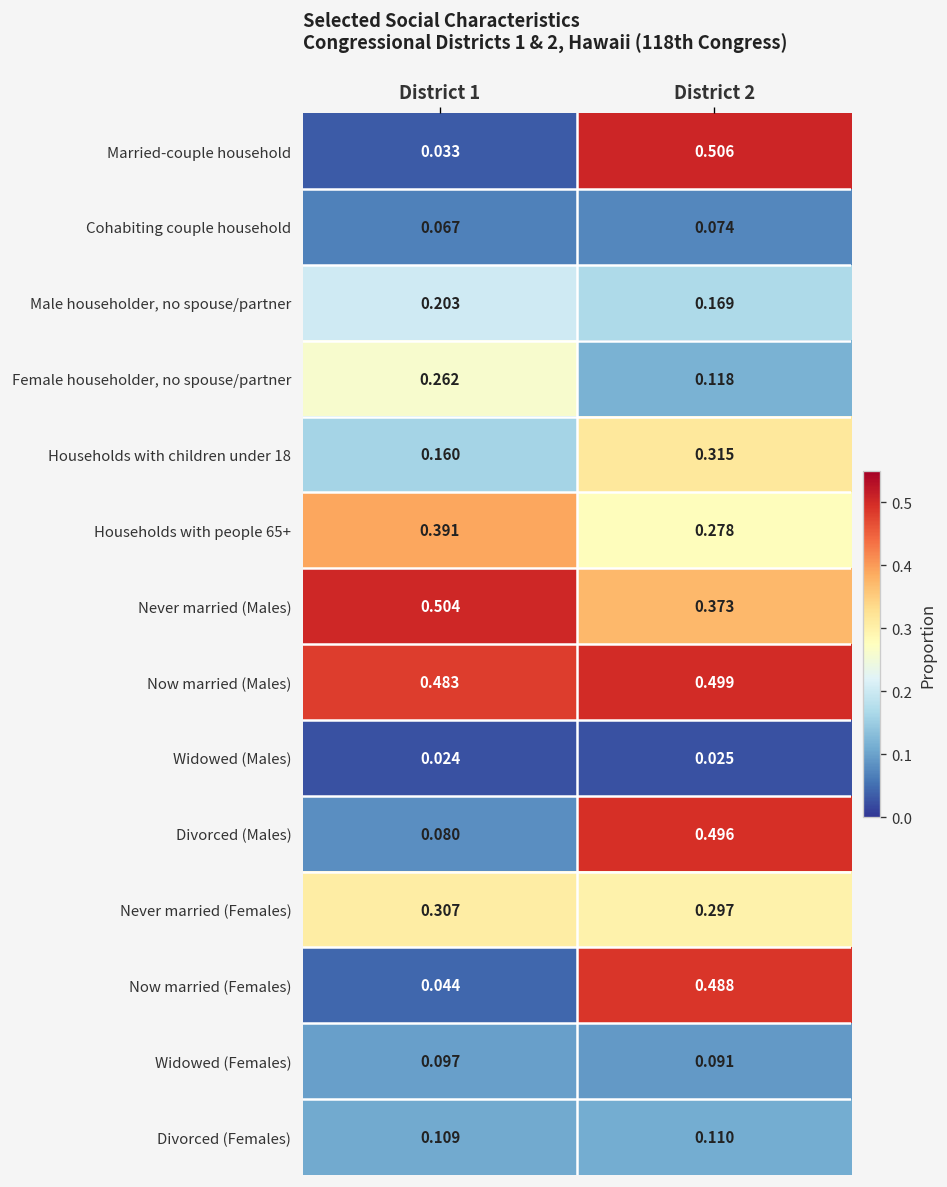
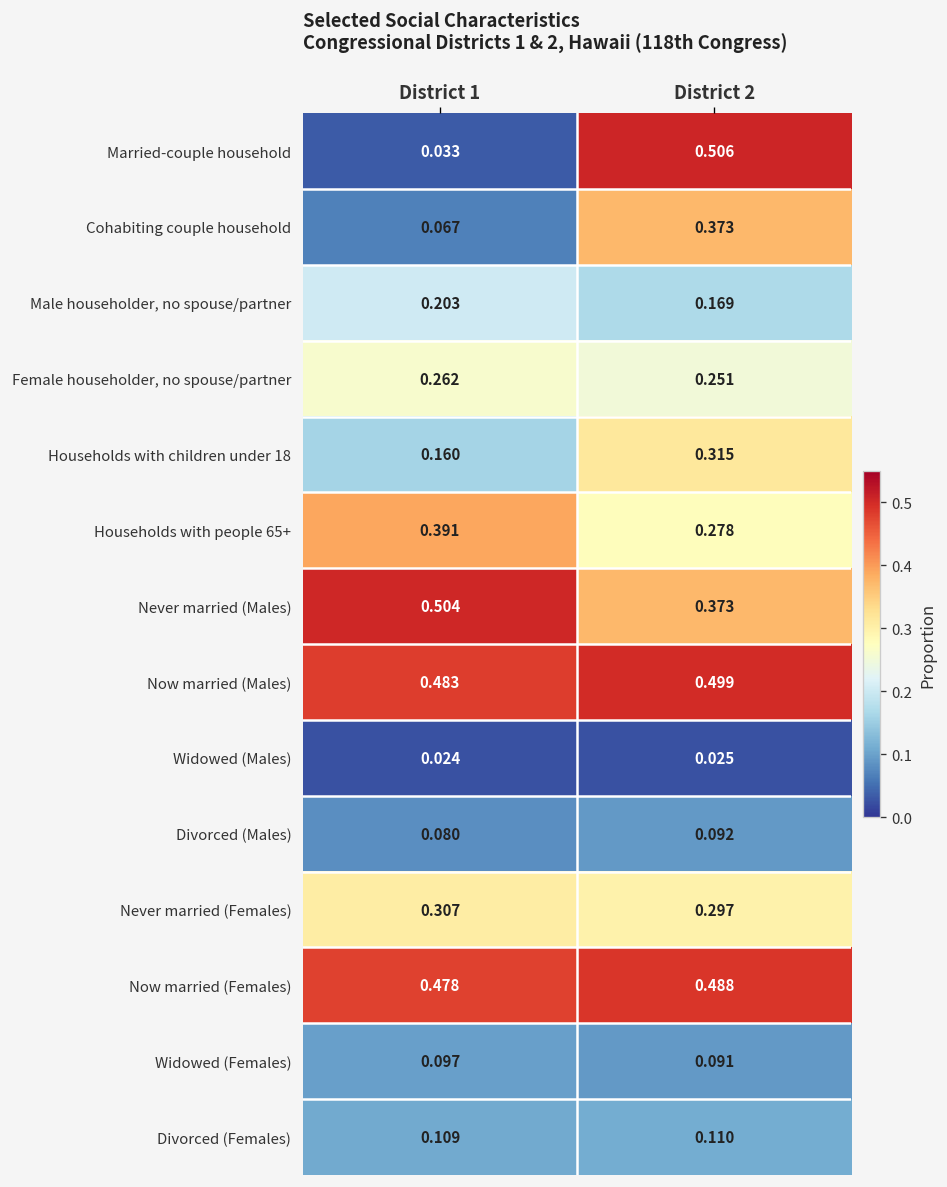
  {
    "Married-couple household": {
      "District 1": 0.033,
      "District 2": 0.506
    },
    "Cohabiting couple household": {
      "District 1": 0.067,
-     "District 2": 0.074
+     "District 2": 0.373
    },
    "Male householder, no spouse/partner": {
      "District 1": 0.203,
      "District 2": 0.169
    },
    "Female householder, no spouse/partner": {
      "District 1": 0.262,
-     "District 2": 0.118
+     "District 2": 0.251
    },
    "Households with children under 18": {
      "District 1": 0.160,
      "District 2": 0.315
    },
    "Households with people 65+": {
      "District 1": 0.391,
      "District 2": 0.278
    },
    "Never married (Males)": {
      "District 1": 0.504,
      "District 2": 0.373
    },
    "Now married (Males)": {
      "District 1": 0.483,
      "District 2": 0.499
    },
    "Widowed (Males)": {
      "District 1": 0.024,
      "District 2": 0.025
    },
    "Divorced (Males)": {
      "District 1": 0.080,
-     "District 2": 0.496
+     "District 2": 0.092
    },
    "Never married (Females)": {
      "District 1": 0.307,
      "District 2": 0.297
    },
    "Now married (Females)": {
-     "District 1": 0.044,
+     "District 1": 0.478,
      "District 2": 0.488
    },
    "Widowed (Females)": {
      "District 1": 0.097,
      "District 2": 0.091
    },
    "Divorced (Females)": {
      "District 1": 0.109,
      "District 2": 0.110
    }
  }
